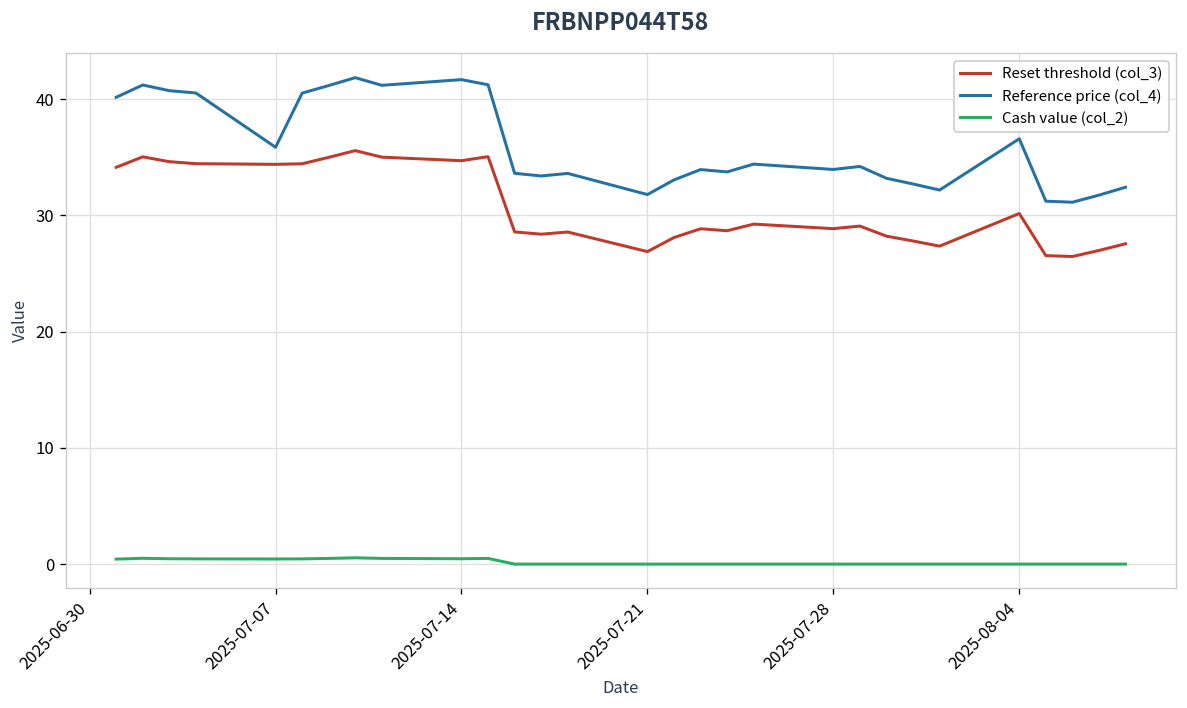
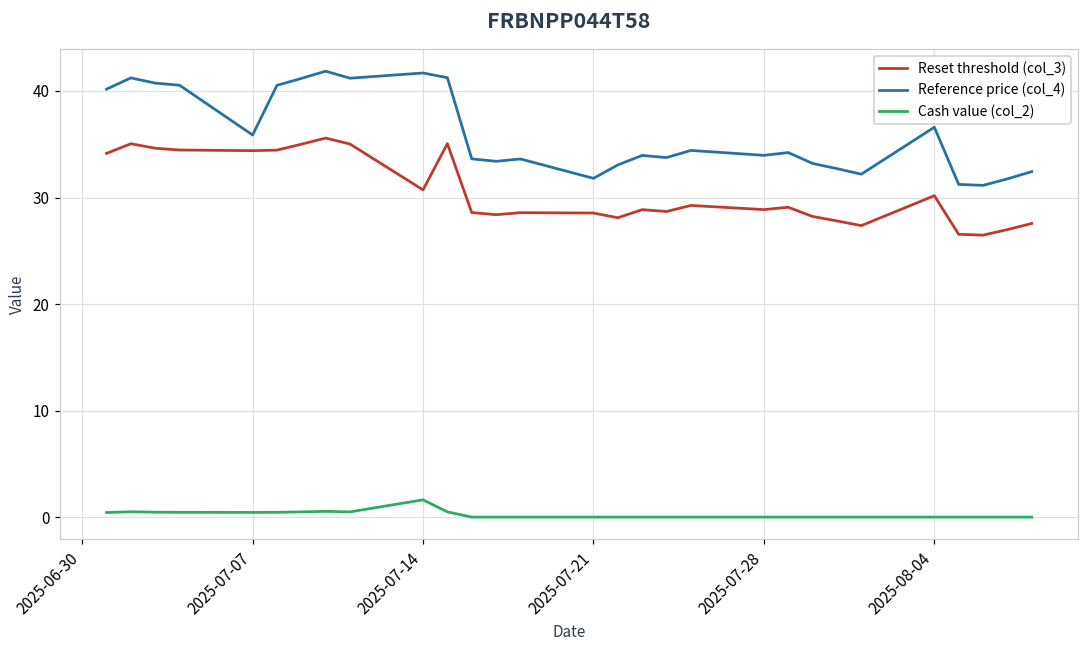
  {
    "Reset threshold (col_3)": {
      "2025-07-07": 34,
-     "2025-07-14": 35,
-     "2025-07-21": 27,
+     "2025-07-14": 31,
+     "2025-07-21": 29,
      "2025-07-28": 29,
      "2025-08-04": 30
    },
    "Reference price (col_4)": {
      "2025-07-07": 36,
      "2025-07-14": 42,
      "2025-07-21": 32,
      "2025-07-28": 34,
      "2025-08-04": 37
    },
    "Cash value (col_2)": {
      "2025-07-07": 0,
-     "2025-07-14": 0,
+     "2025-07-14": 2,
      "2025-07-21": 0,
      "2025-07-28": 0,
      "2025-08-04": 0
    }
  }
